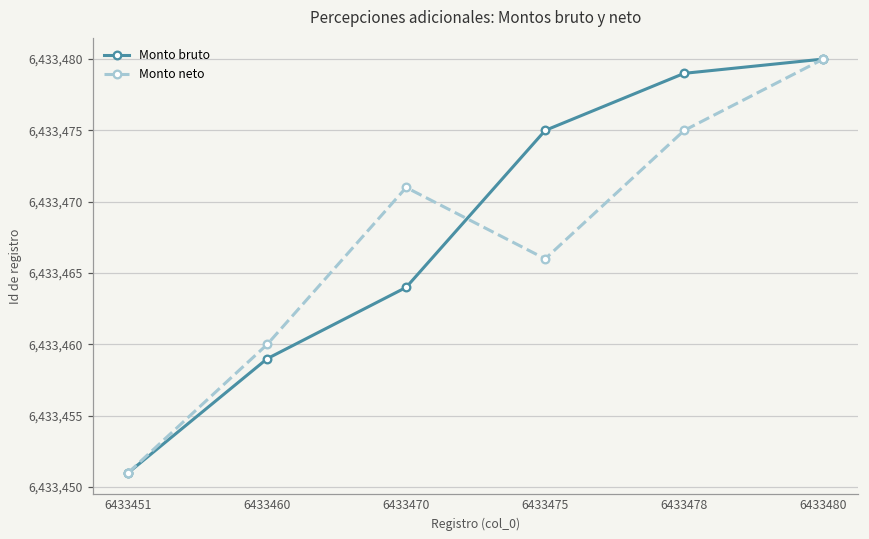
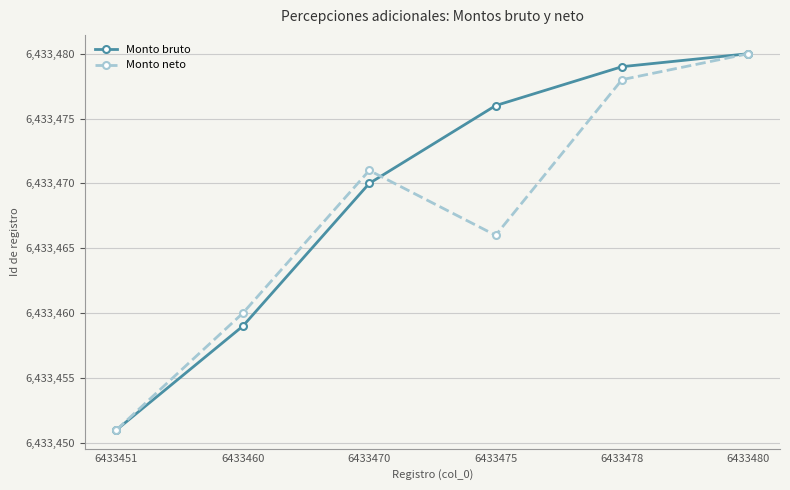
  {
    "Monto bruto": {
      "6433460": "6,433,459",
-     "6433470": "6,433,464",
-     "6433475": "6,433,475",
+     "6433470": "6,433,470",
+     "6433475": "6,433,476",
      "6433478": "6,433,479"
    },
    "Monto neto": {
      "6433460": "6,433,460",
      "6433470": "6,433,471",
      "6433475": "6,433,466",
-     "6433478": "6,433,475"
+     "6433478": "6,433,478"
    }
  }
